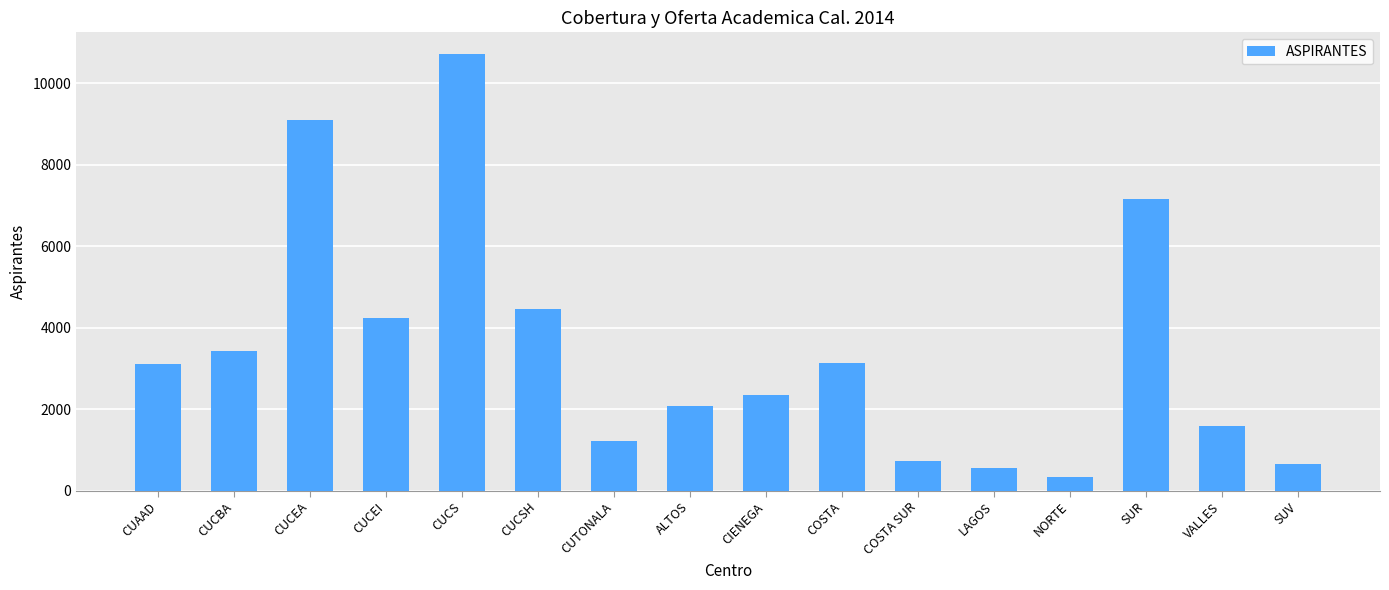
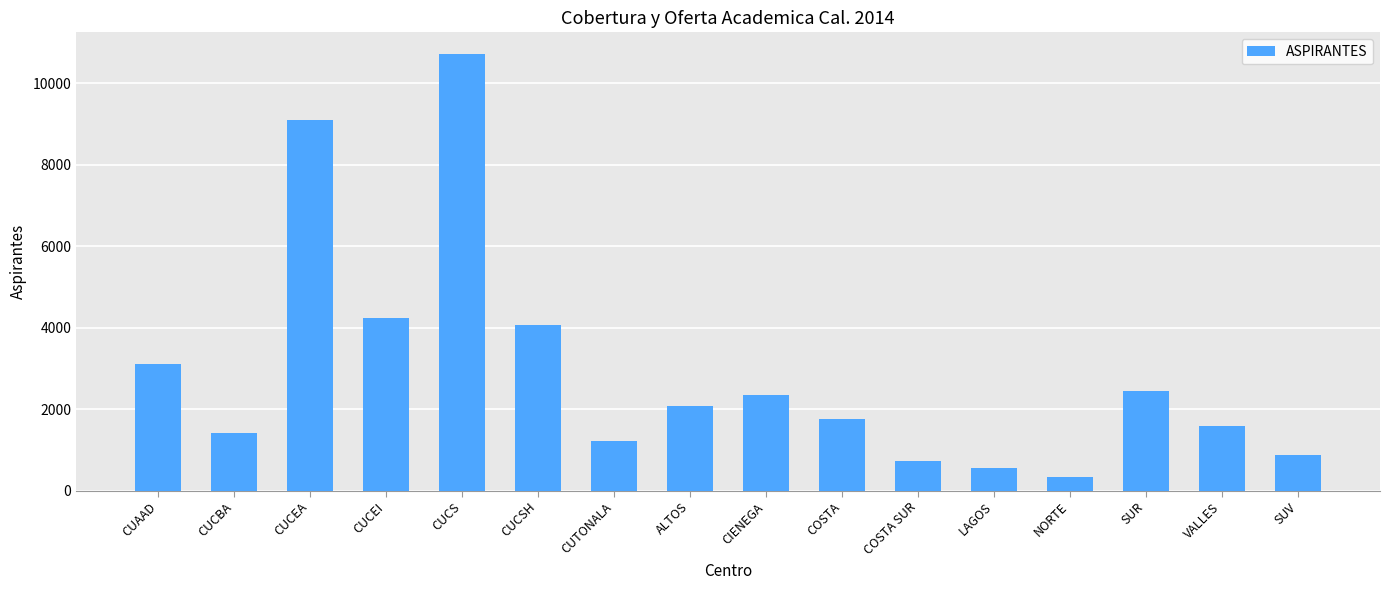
  {
    "CUAAD": 3100,
-   "CUCBA": 3400,
+   "CUCBA": 1400,
    "CUCEA": 9100,
    "CUCEI": 4200,
    "CUCS": 10700,
-   "CUCSH": 4500,
+   "CUCSH": 4100,
    "CUTONALA": 1200,
    "ALTOS": 2100,
    "CIENEGA": 2300,
-   "COSTA": 3100,
+   "COSTA": 1800,
    "COSTA SUR": 700,
    "LAGOS": 600,
    "NORTE": 300,
-   "SUR": 7200,
+   "SUR": 2400,
    "VALLES": 1600,
-   "SUV": 600
+   "SUV": 900
  }
